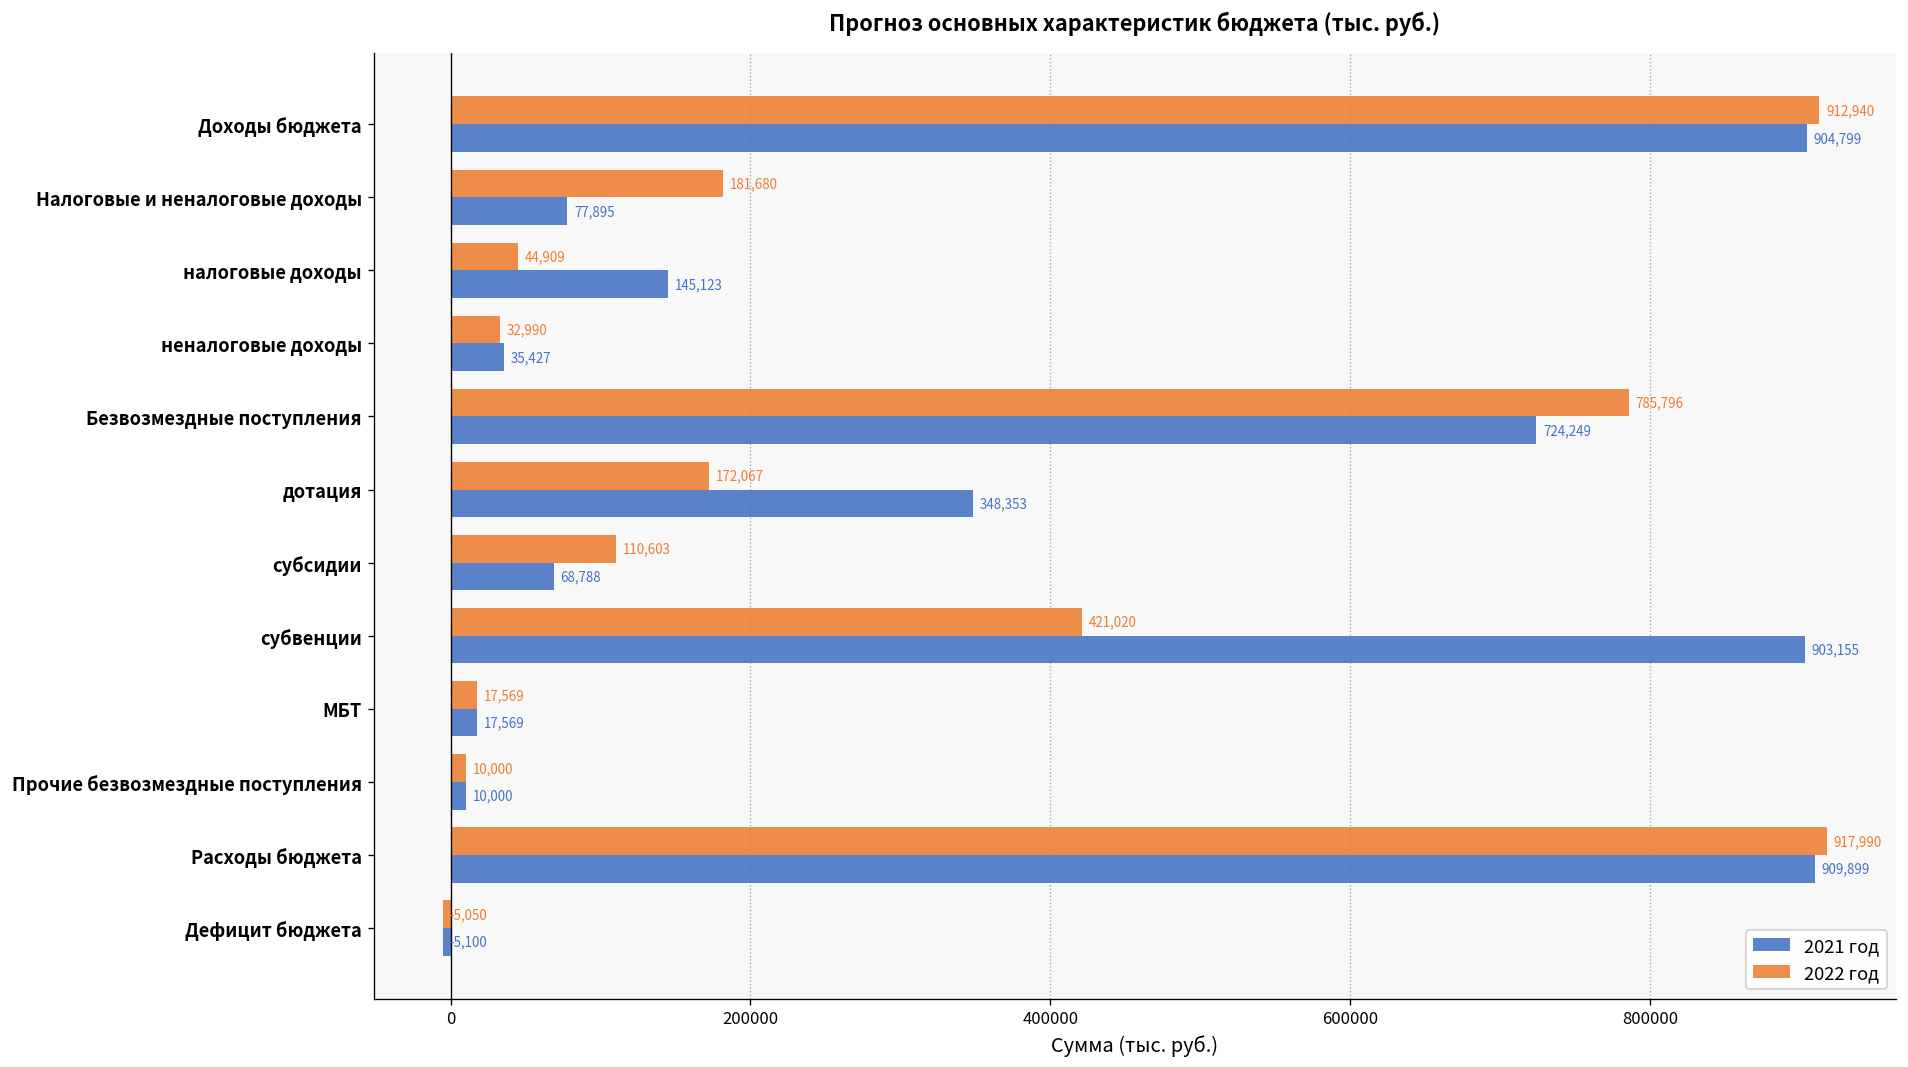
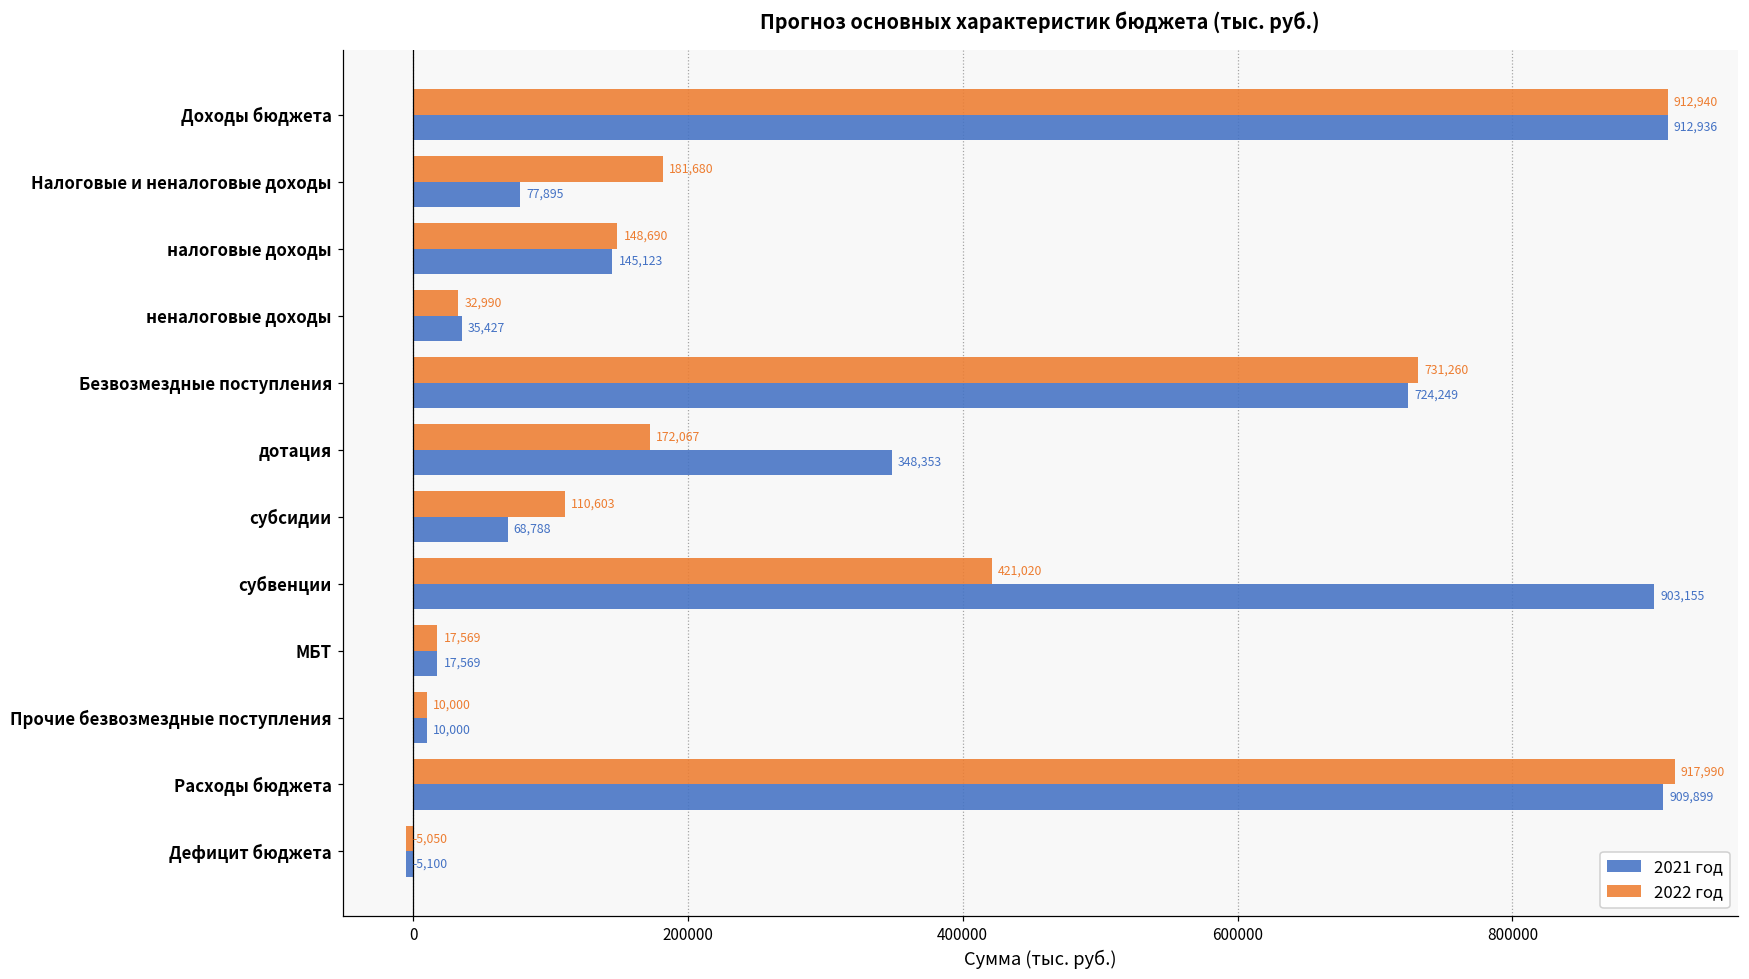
  {
    "2021 год": {
-     "Доходы бюджета": "904,799",
+     "Доходы бюджета": "912,936",
      "Налоговые и неналоговые доходы": "77,895",
      "налоговые доходы": "145,123",
      "неналоговые доходы": "35,427",
      "Безвозмездные поступления": "724,249",
      "дотация": "348,353",
      "субсидии": "68,788",
      "субвенции": "903,155",
      "МБТ": "17,569",
      "Прочие безвозмездные поступления": "10,000",
      "Расходы бюджета": "909,899",
      "Дефицит бюджета": "-5,100"
    },
    "2022 год": {
      "Доходы бюджета": "912,940",
      "Налоговые и неналоговые доходы": "181,680",
-     "налоговые доходы": "44,909",
+     "налоговые доходы": "148,690",
      "неналоговые доходы": "32,990",
-     "Безвозмездные поступления": "785,796",
+     "Безвозмездные поступления": "731,260",
      "дотация": "172,067",
      "субсидии": "110,603",
      "субвенции": "421,020",
      "МБТ": "17,569",
      "Прочие безвозмездные поступления": "10,000",
      "Расходы бюджета": "917,990",
      "Дефицит бюджета": "-5,050"
    }
  }
